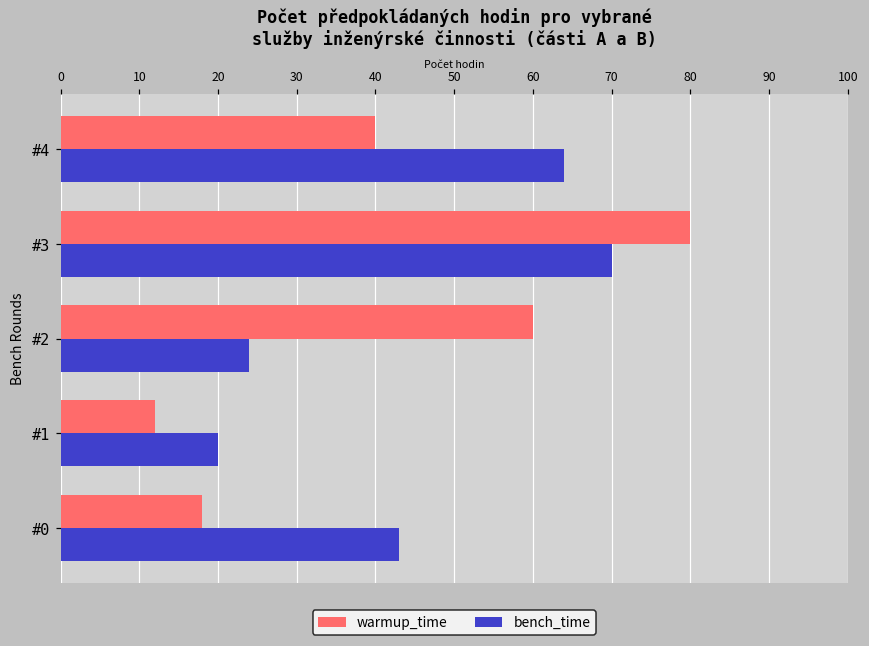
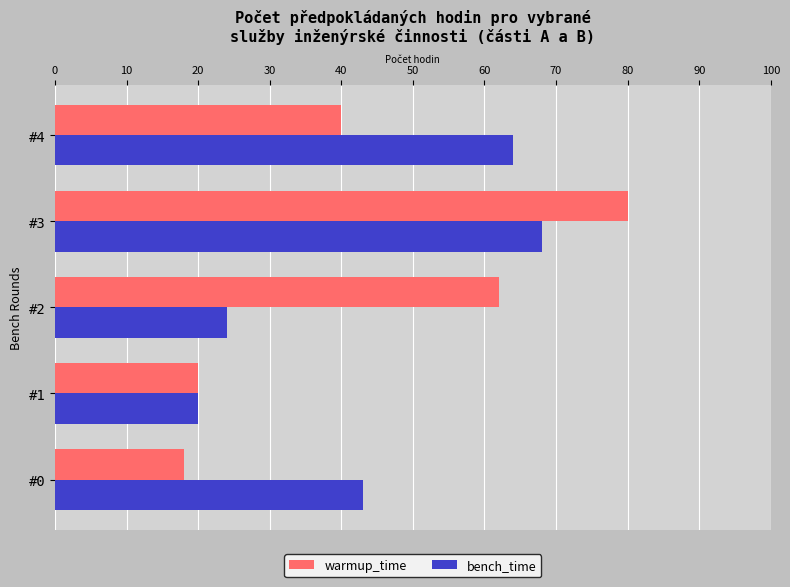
  {
    "warmup_time": {
      "#4": 40,
      "#3": 80,
-     "#2": 60,
-     "#1": 12,
+     "#2": 62,
+     "#1": 20,
      "#0": 18
    },
    "bench_time": {
      "#4": 64,
-     "#3": 70,
+     "#3": 68,
      "#2": 24,
      "#1": 20,
      "#0": 43
    }
  }
